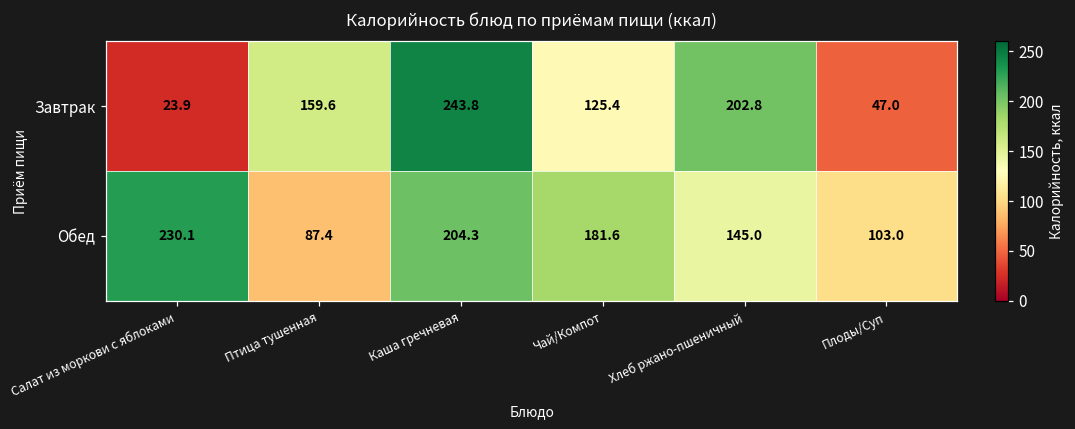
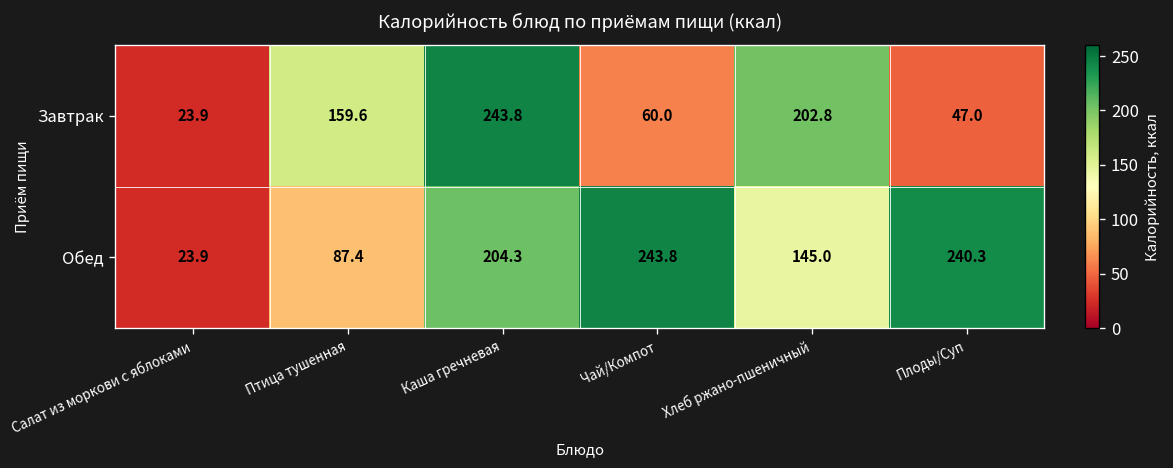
  {
    "Завтрак": {
      "Салат из моркови с яблоками": 23.9,
      "Птица тушенная": 159.6,
      "Каша гречневая": 243.8,
-     "Чай/Компот": 125.4,
+     "Чай/Компот": 60.0,
      "Хлеб ржано-пшеничный": 202.8,
      "Плоды/Суп": 47.0
    },
    "Обед": {
-     "Салат из моркови с яблоками": 230.1,
+     "Салат из моркови с яблоками": 23.9,
      "Птица тушенная": 87.4,
      "Каша гречневая": 204.3,
-     "Чай/Компот": 181.6,
+     "Чай/Компот": 243.8,
      "Хлеб ржано-пшеничный": 145.0,
-     "Плоды/Суп": 103.0
+     "Плоды/Суп": 240.3
    }
  }
